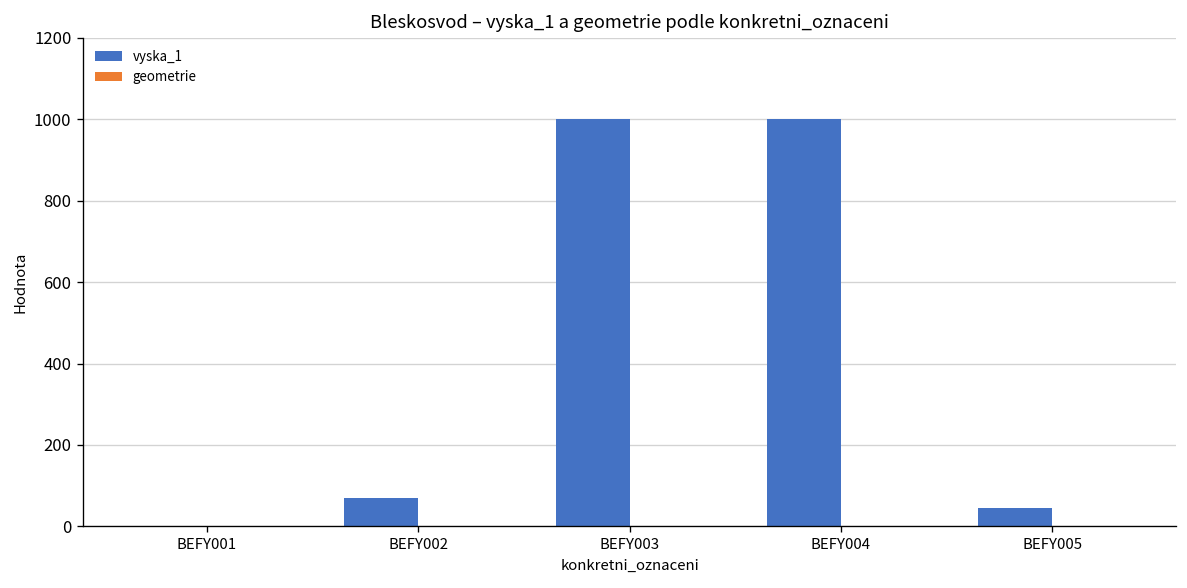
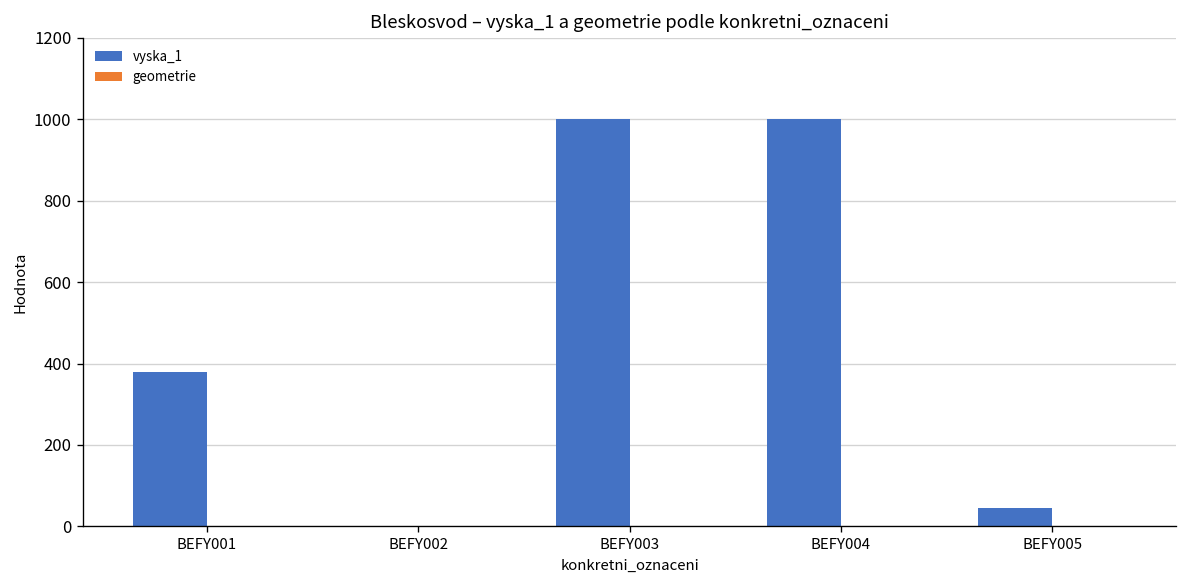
  {
    "vyska_1": {
-     "BEFY001": 0,
-     "BEFY002": 70,
+     "BEFY001": 380,
+     "BEFY002": 0,
      "BEFY003": 1000,
      "BEFY004": 1000,
      "BEFY005": 50
    }
  }
